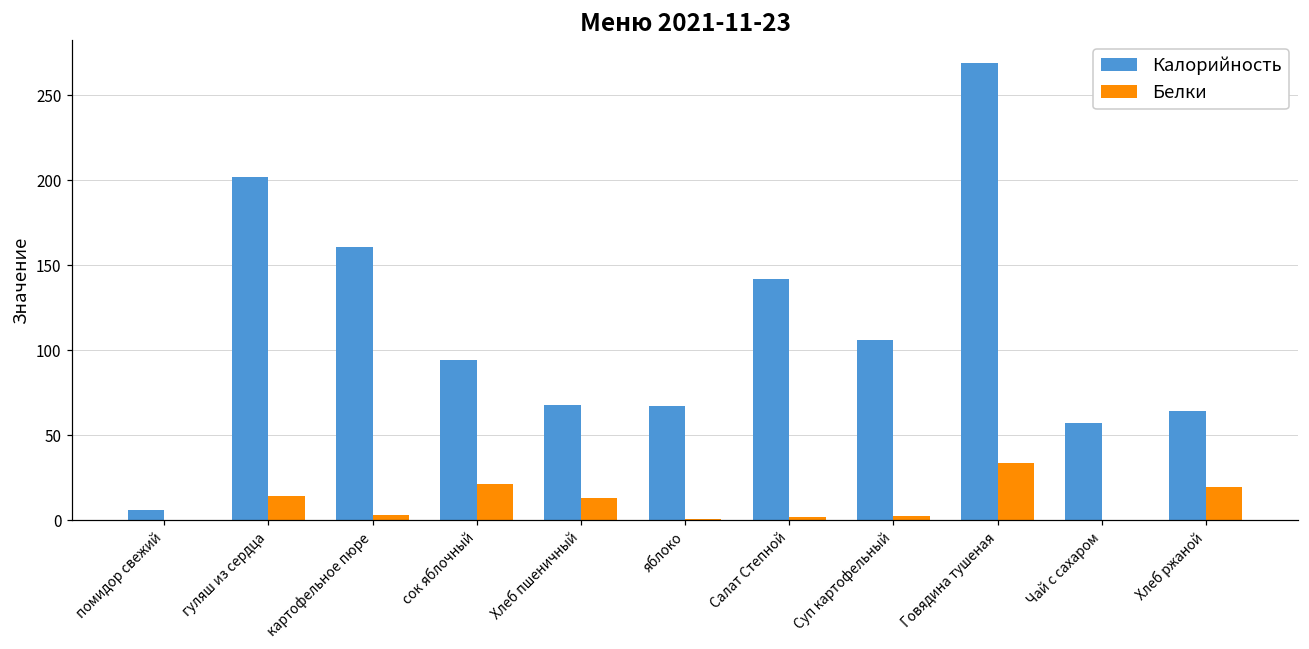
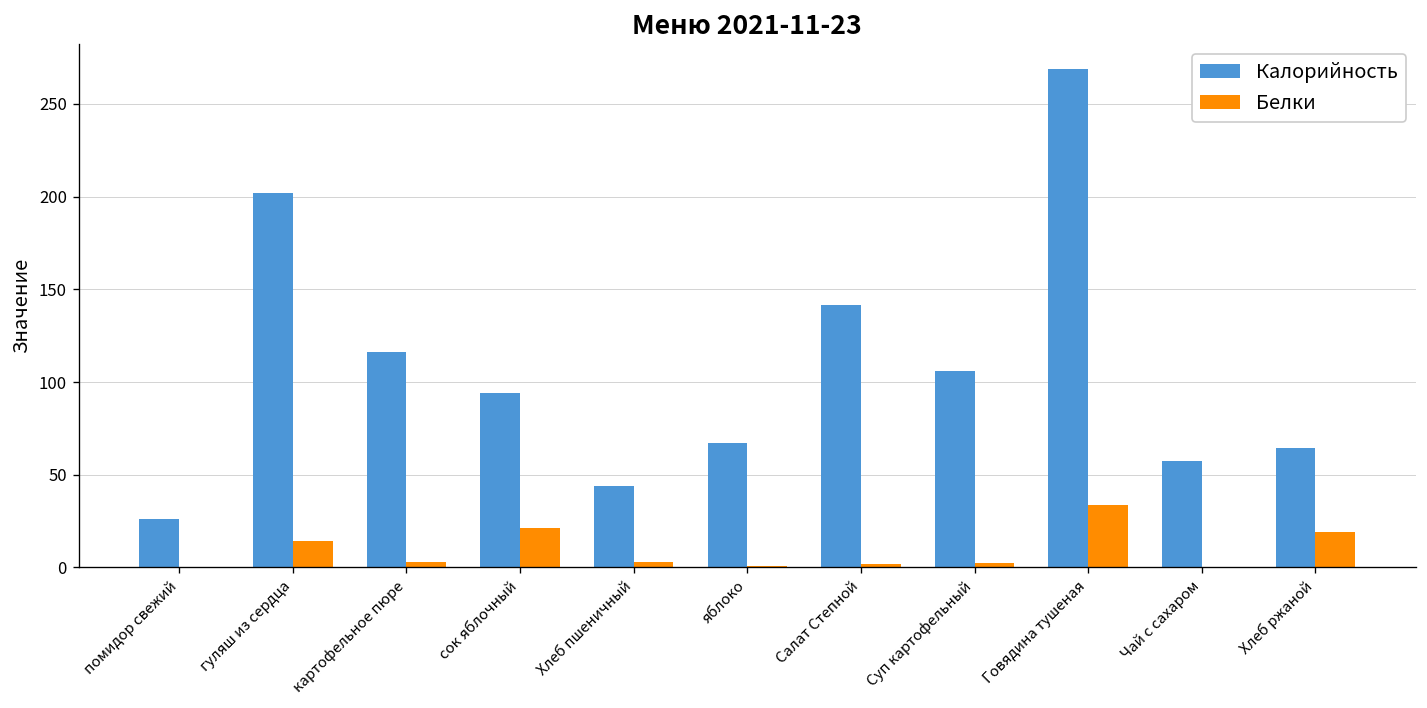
  {
    "Калорийность": {
-     "помидор свежий": 6,
+     "помидор свежий": 26,
      "гуляш из сердца": 202,
-     "картофельное пюре": 161,
+     "картофельное пюре": 116,
      "сок яблочный": 94,
-     "Хлеб пшеничный": 68,
+     "Хлеб пшеничный": 44,
      "яблоко": 67,
      "Салат Степной": 142,
      "Суп картофельный": 106,
      "Говядина тушеная": 269,
      "Чай с сахаром": 57,
      "Хлеб ржаной": 64
    },
    "Белки": {
      "гуляш из сердца": 14,
      "картофельное пюре": 3,
      "сок яблочный": 21,
-     "Хлеб пшеничный": 13,
+     "Хлеб пшеничный": 3,
      "Салат Степной": 2,
      "Суп картофельный": 2,
      "Говядина тушеная": 34,
      "Хлеб ржаной": 19
    }
  }
